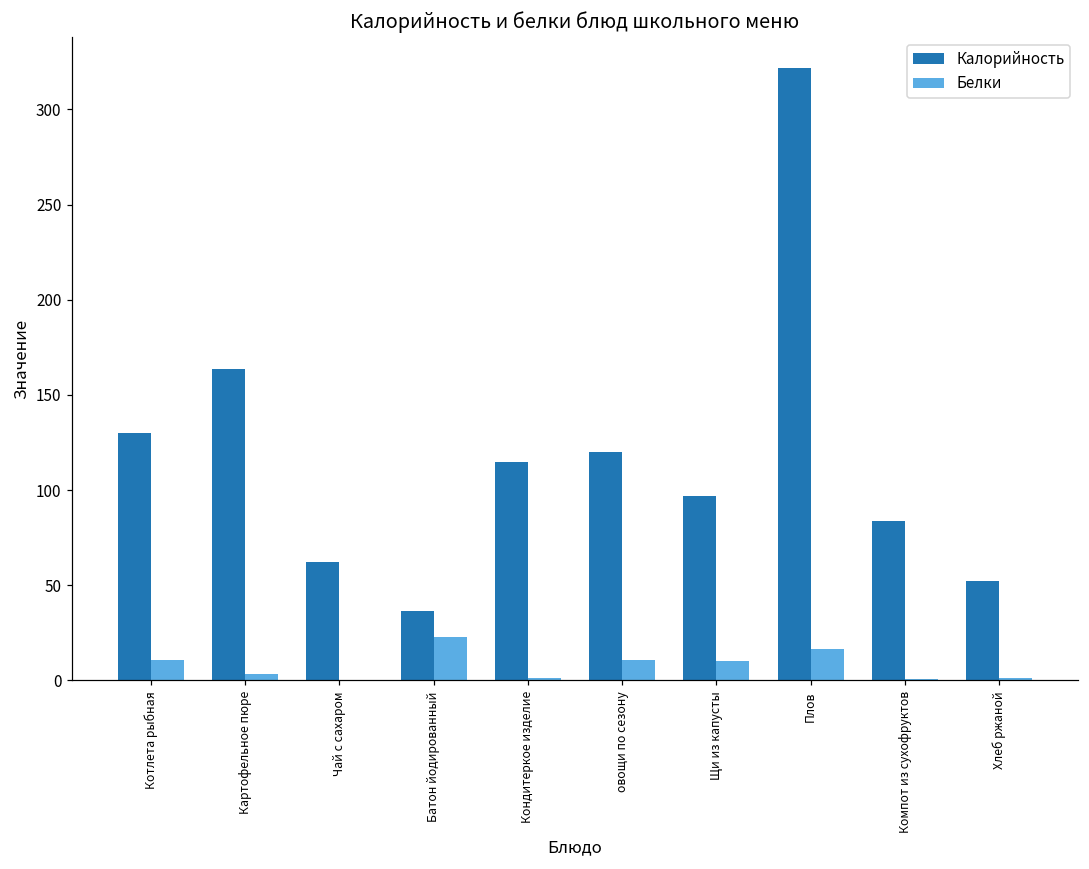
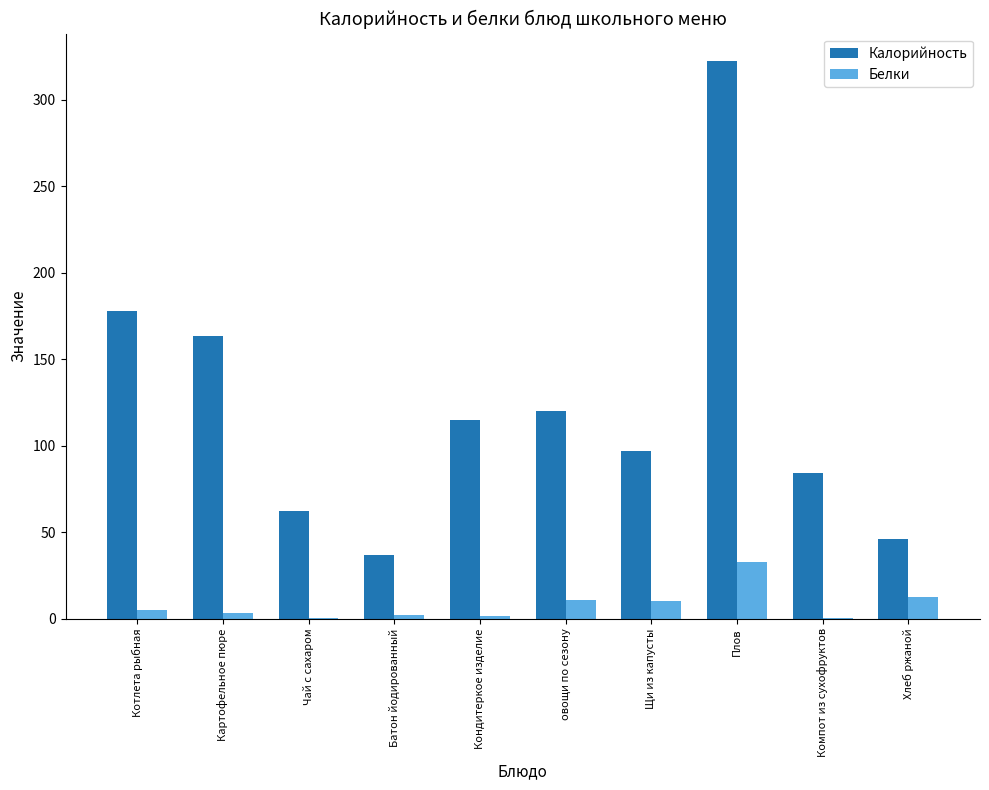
  {
    "Калорийность": {
-     "Котлета рыбная": 130,
+     "Котлета рыбная": 178,
      "Картофельное пюре": 164,
      "Чай с сахаром": 62,
      "Батон йодированный": 37,
      "Кондитеркое изделие": 115,
      "овощи по сезону": 120,
      "Щи из капусты": 97,
      "Плов": 322,
      "Компот из сухофруктов": 84,
-     "Хлеб ржаной": 52
+     "Хлеб ржаной": 46
    },
    "Белки": {
-     "Котлета рыбная": 11,
+     "Котлета рыбная": 5,
      "Картофельное пюре": 3,
-     "Батон йодированный": 23,
+     "Батон йодированный": 2,
      "овощи по сезону": 11,
      "Щи из капусты": 10,
-     "Плов": 17,
-     "Хлеб ржаной": 1
+     "Плов": 33,
+     "Хлеб ржаной": 13
    }
  }
